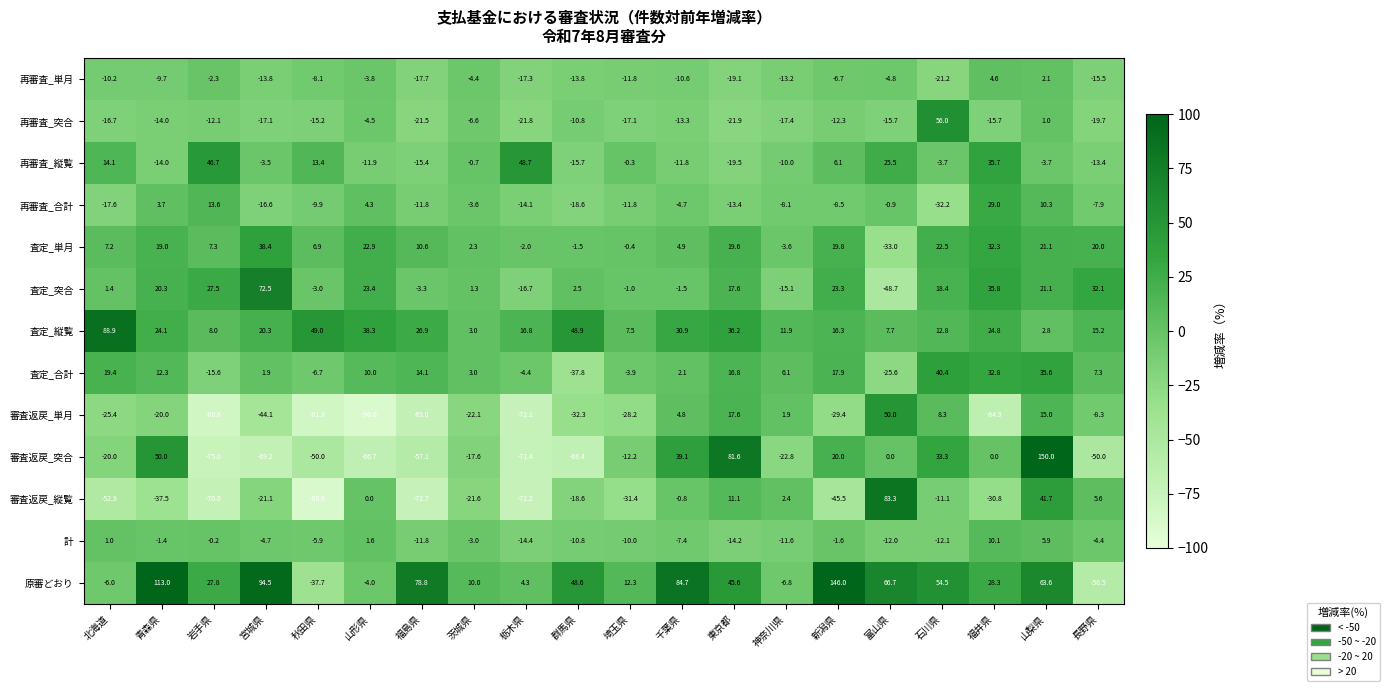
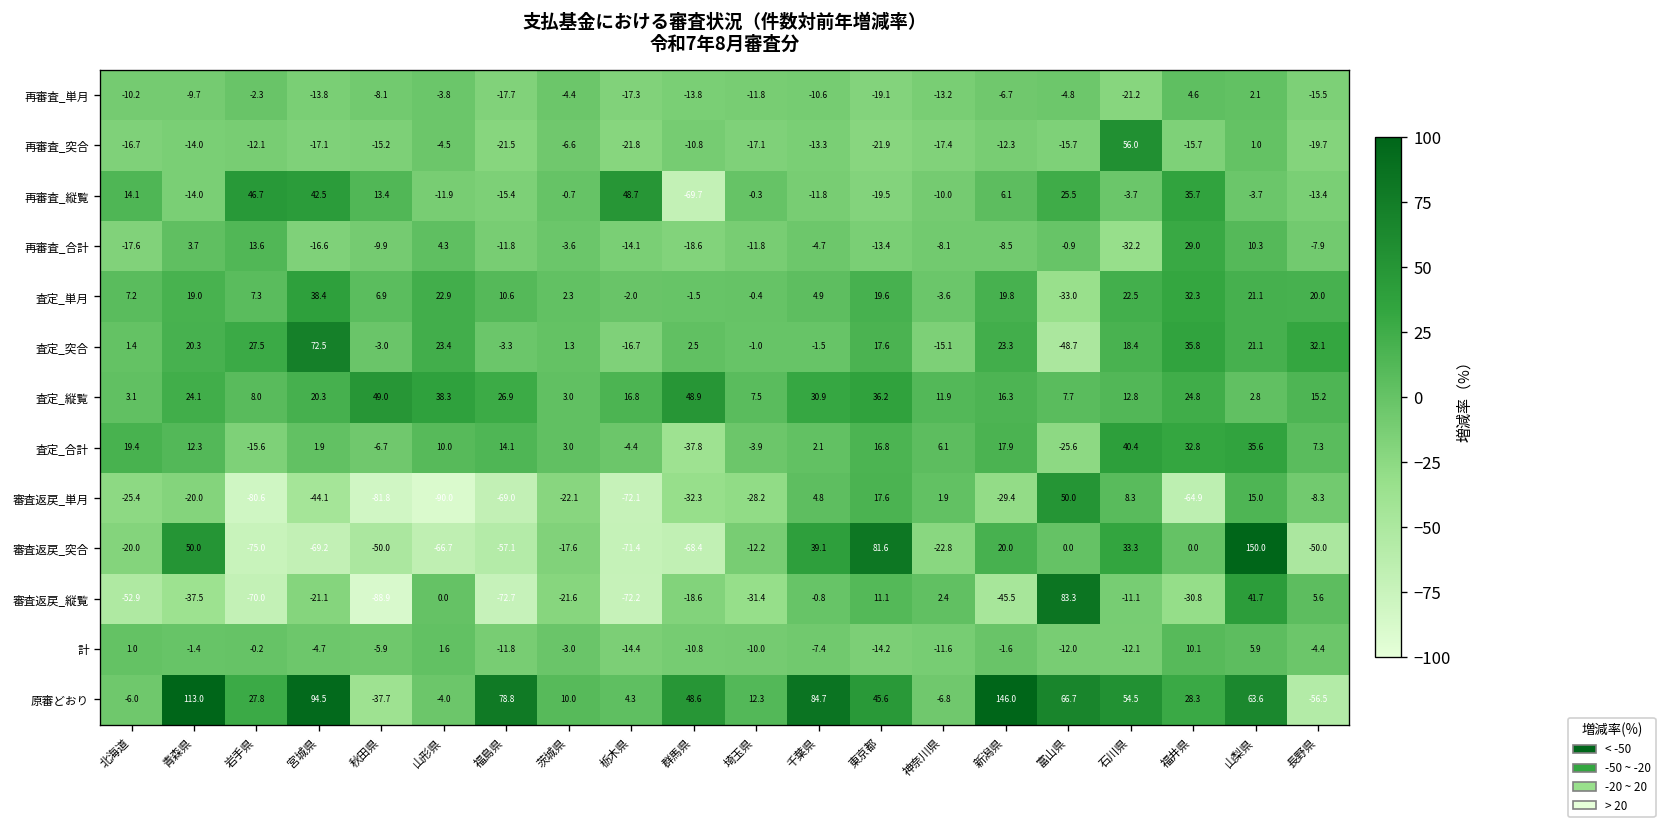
  {
    "再審査_縦覧": {
      "北海道": 14.1,
      "青森県": -14.0,
      "岩手県": 46.7,
-     "宮城県": -3.5,
+     "宮城県": 42.5,
      "秋田県": 13.4,
      "山形県": -11.9,
      "福島県": -15.4,
      "茨城県": -0.7,
      "栃木県": 48.7,
-     "群馬県": -15.7,
+     "群馬県": -69.7,
      "埼玉県": -0.3,
      "千葉県": -11.8,
      "東京都": -19.5,
      "神奈川県": -10.0,
      "新潟県": 6.1,
      "富山県": 25.5,
      "石川県": -3.7,
      "福井県": 35.7,
      "山梨県": -3.7,
      "長野県": -13.4
    },
    "査定_縦覧": {
-     "北海道": 88.9,
+     "北海道": 3.1,
      "青森県": 24.1,
      "岩手県": 8.0,
      "宮城県": 20.3,
      "秋田県": 49.0,
      "山形県": 38.3,
      "福島県": 26.9,
      "茨城県": 3.0,
      "栃木県": 16.8,
      "群馬県": 48.9,
      "埼玉県": 7.5,
      "千葉県": 30.9,
      "東京都": 36.2,
      "神奈川県": 11.9,
      "新潟県": 16.3,
      "富山県": 7.7,
      "石川県": 12.8,
      "福井県": 24.8,
      "山梨県": 2.8,
      "長野県": 15.2
    }
  }
